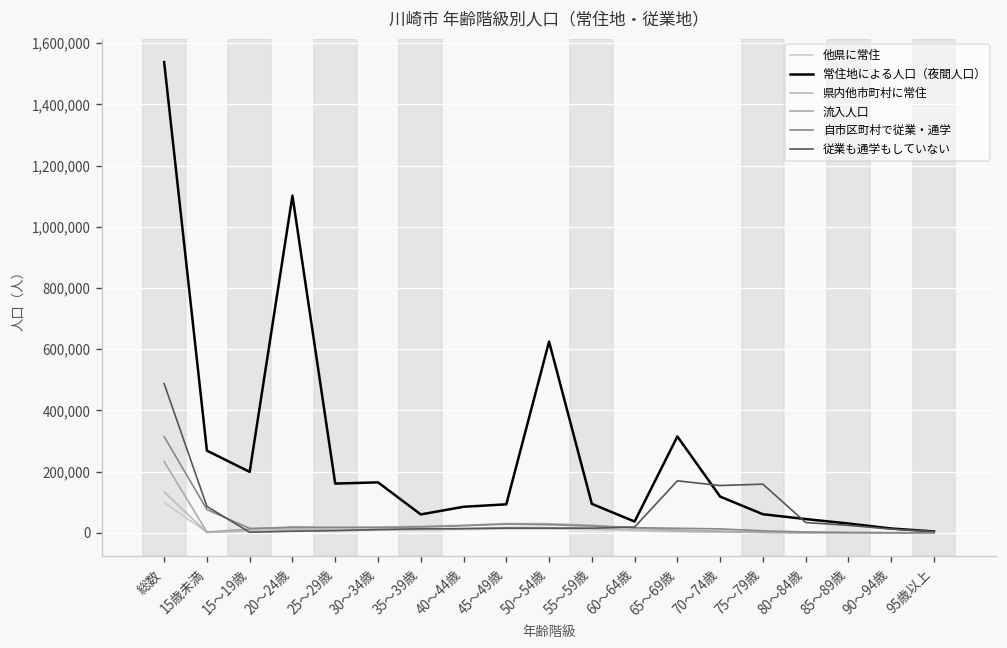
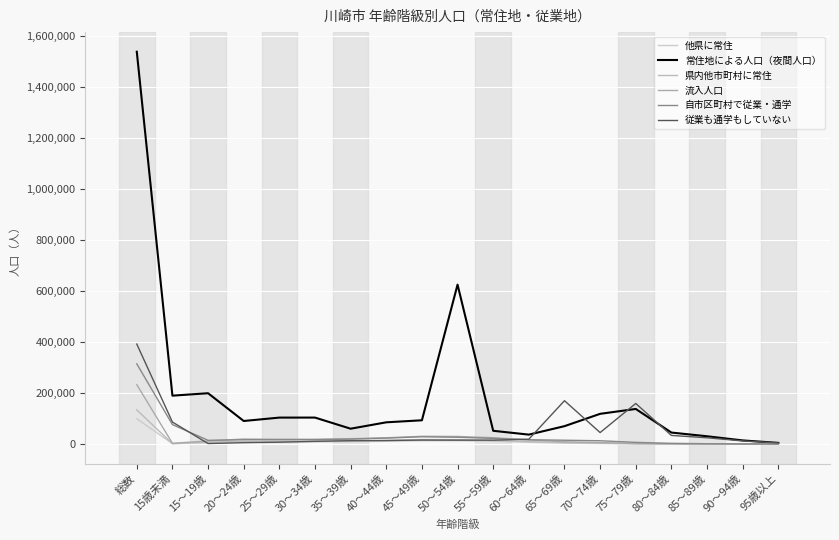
  {
    "常住地による人口（夜間人口）": {
      "総数": "1,540,000",
-     "15歳未満": "270,000",
+     "15歳未満": "190,000",
      "15～19歳": "200,000",
-     "20～24歳": "1,100,000",
-     "25～29歳": "160,000",
-     "30～34歳": "160,000",
+     "20～24歳": "90,000",
+     "25～29歳": "100,000",
+     "30～34歳": "100,000",
      "35～39歳": "60,000",
      "40～44歳": "80,000",
      "45～49歳": "90,000",
      "50～54歳": "620,000",
-     "55～59歳": "90,000",
+     "55～59歳": "50,000",
      "60～64歳": "40,000",
-     "65～69歳": "310,000",
+     "65～69歳": "70,000",
      "70～74歳": "120,000",
-     "75～79歳": "60,000",
+     "75～79歳": "140,000",
      "80～84歳": "40,000"
    },
    "従業も通学もしていない": {
-     "総数": "490,000",
+     "総数": "390,000",
      "65～69歳": "170,000",
-     "70～74歳": "150,000",
+     "70～74歳": "40,000",
      "75～79歳": "160,000",
      "80～84歳": "30,000"
    }
  }
